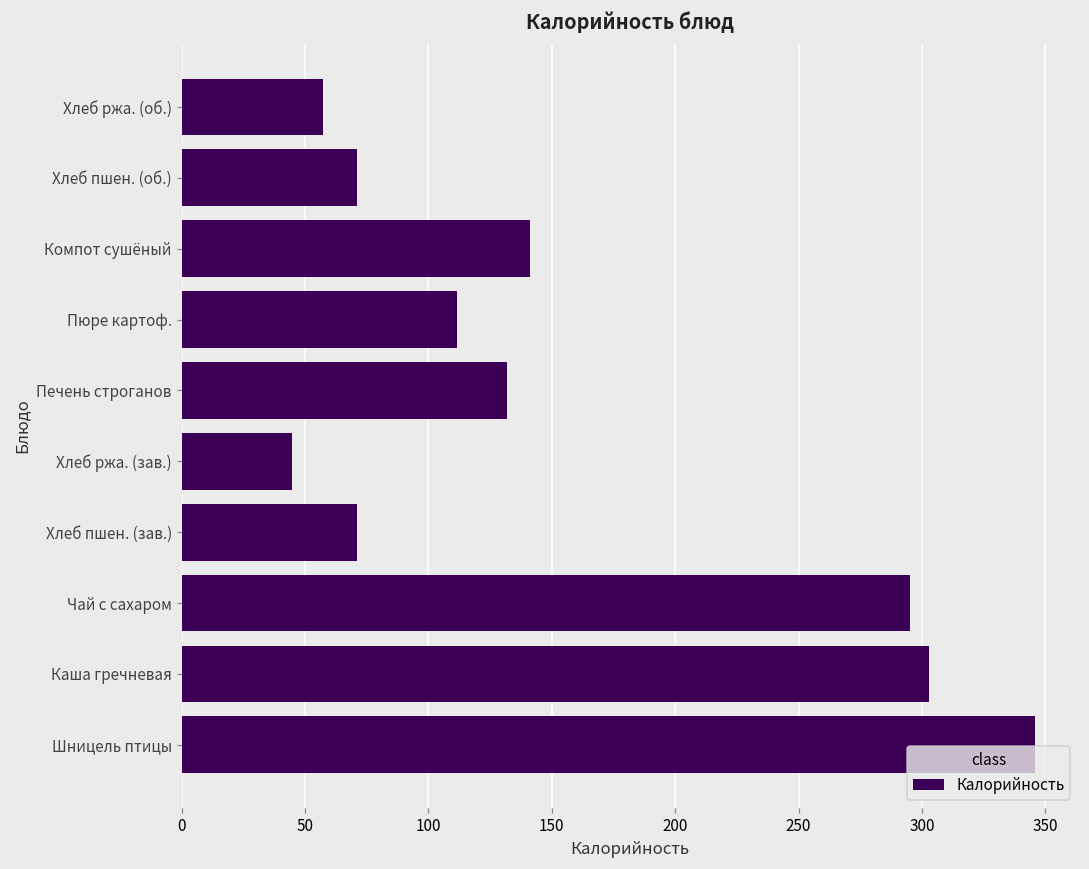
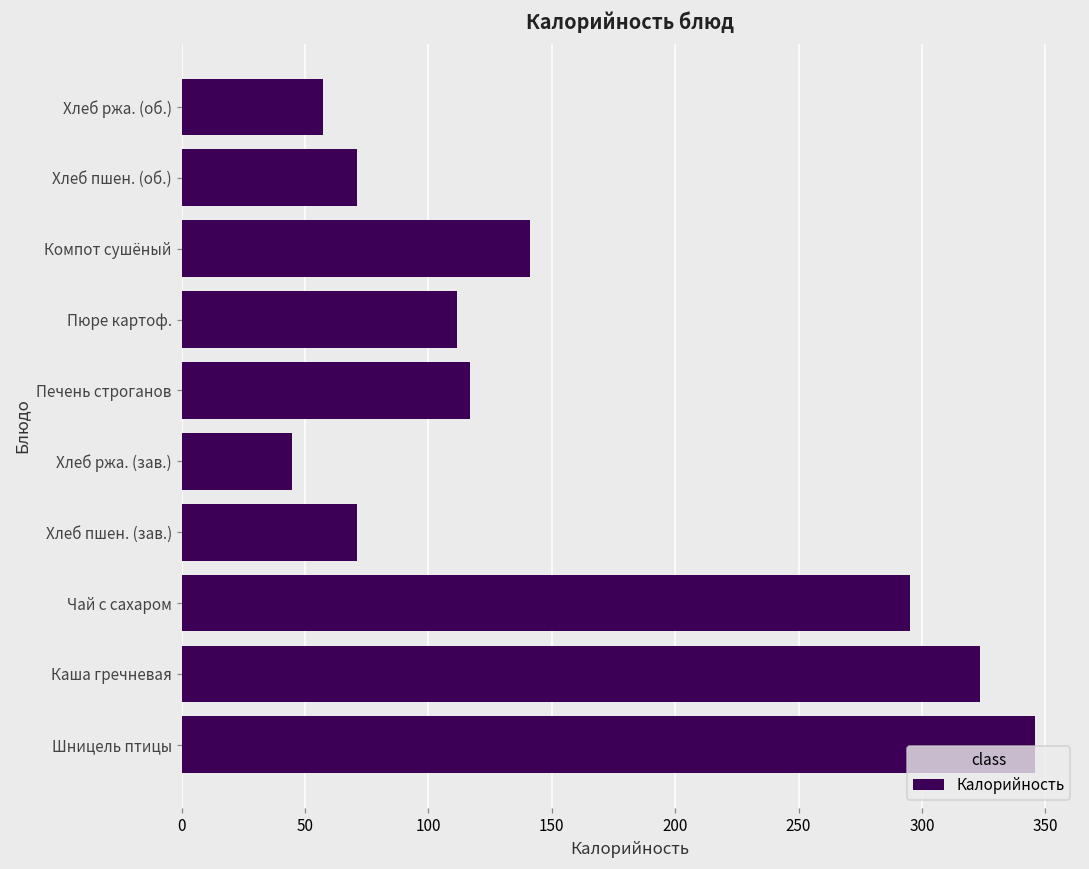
  {
    "Хлеб ржа. (об.)": 57,
    "Хлеб пшен. (об.)": 71,
    "Компот сушёный": 141,
    "Пюре картоф.": 112,
-   "Печень строганов": 132,
+   "Печень строганов": 117,
    "Хлеб ржа. (зав.)": 45,
    "Хлеб пшен. (зав.)": 71,
    "Чай с сахаром": 295,
-   "Каша гречневая": 303,
+   "Каша гречневая": 323,
    "Шницель птицы": 346
  }
